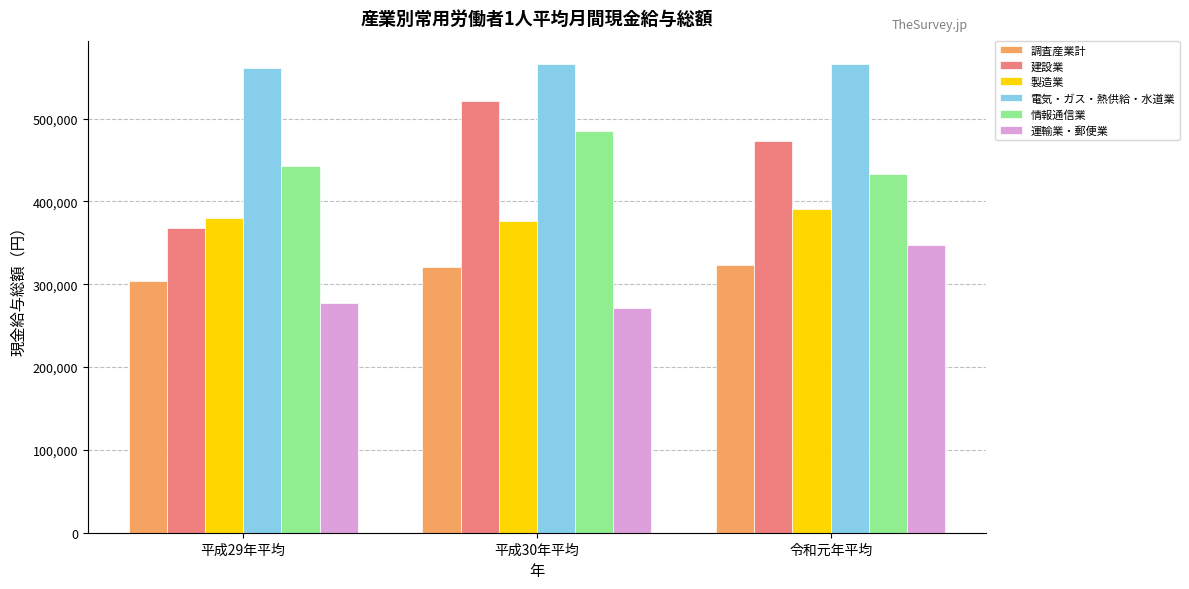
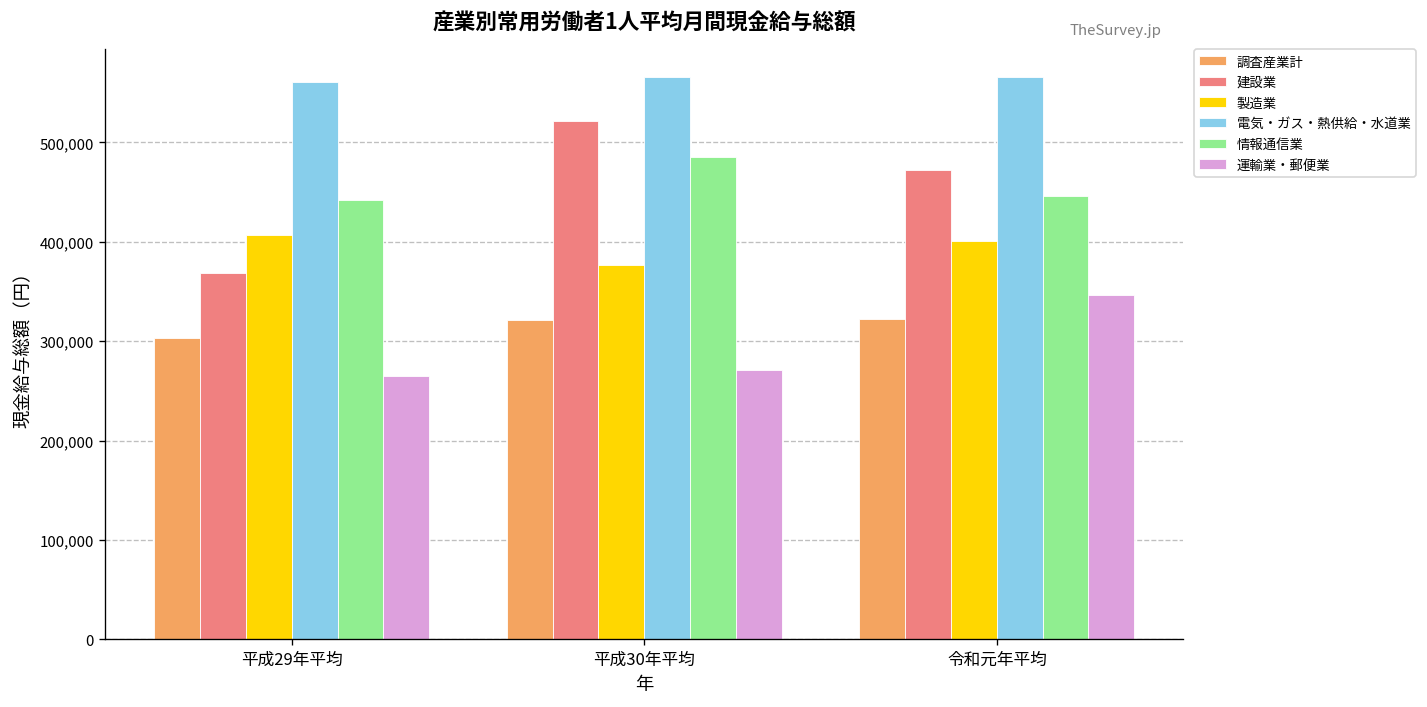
  {
    "製造業": {
-     "平成29年平均": "380,000",
+     "平成29年平均": "410,000",
      "平成30年平均": "380,000",
-     "令和元年平均": "390,000"
+     "令和元年平均": "400,000"
    },
    "電気・ガス・熱供給・水道業": {
      "平成29年平均": "560,000",
      "平成30年平均": "570,000",
      "令和元年平均": "570,000"
    },
    "情報通信業": {
      "平成29年平均": "440,000",
      "平成30年平均": "490,000",
-     "令和元年平均": "430,000"
+     "令和元年平均": "450,000"
    },
    "運輸業・郵便業": {
-     "平成29年平均": "280,000",
+     "平成29年平均": "260,000",
      "平成30年平均": "270,000",
      "令和元年平均": "350,000"
    }
  }
